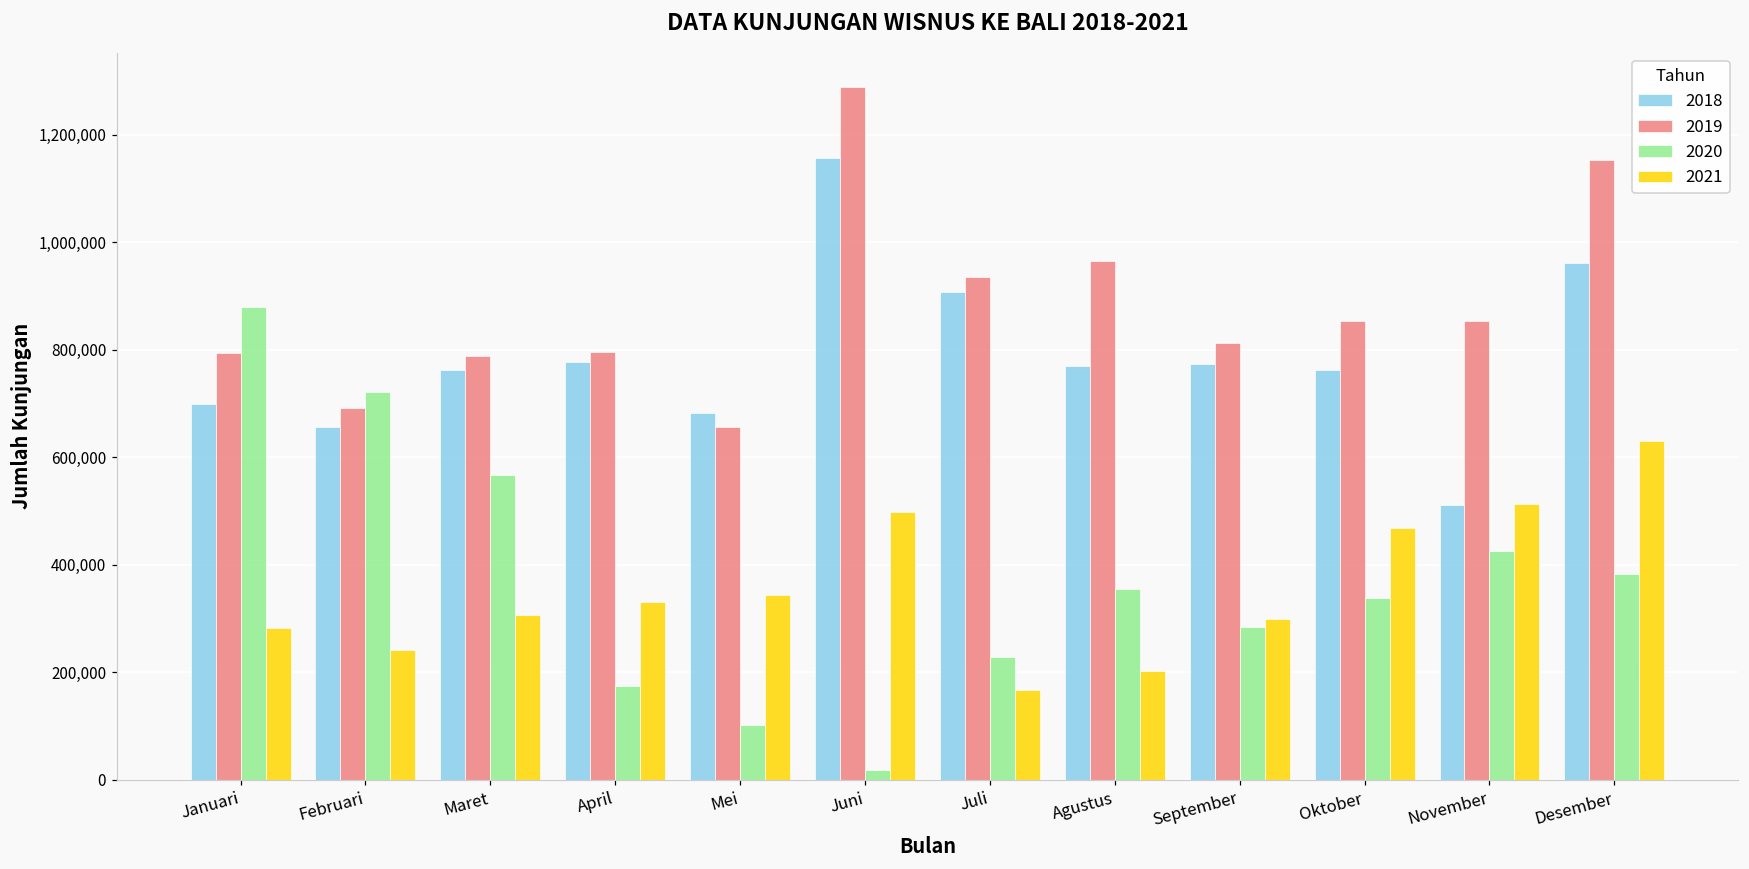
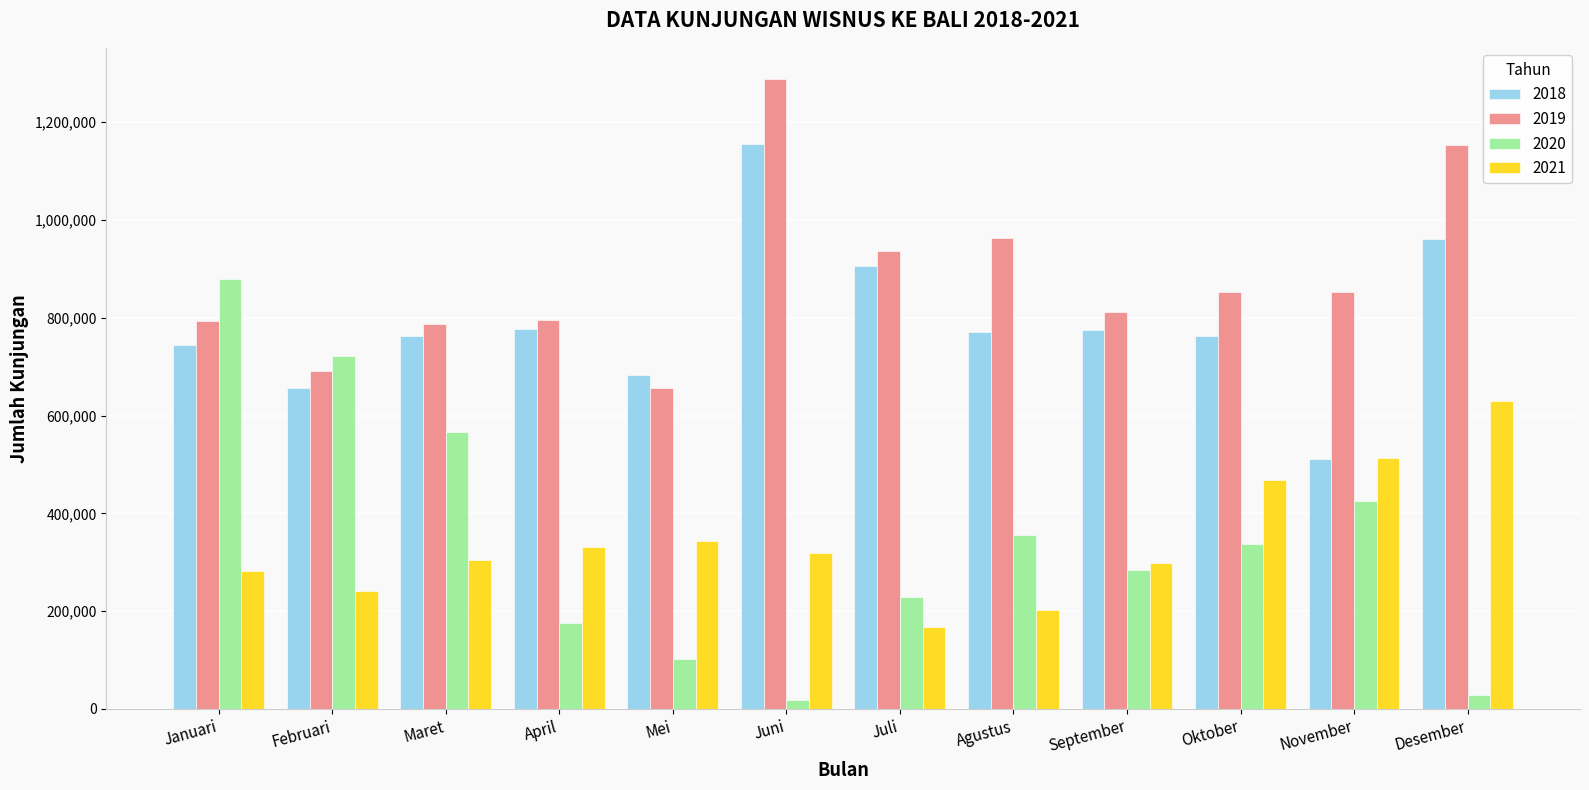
  {
    "2018": {
-     "Januari": "700,000",
+     "Januari": "740,000",
      "Februari": "660,000",
      "Maret": "760,000",
      "April": "780,000",
      "Mei": "680,000",
      "Juni": "1,160,000",
      "Juli": "910,000",
      "Agustus": "770,000",
      "September": "770,000",
      "Oktober": "760,000",
      "November": "510,000",
      "Desember": "960,000"
    },
    "2019": {
      "Januari": "790,000",
      "Februari": "690,000",
      "Maret": "790,000",
      "April": "800,000",
      "Mei": "660,000",
      "Juni": "1,290,000",
      "Juli": "940,000",
      "Agustus": "960,000",
      "September": "810,000",
      "Oktober": "850,000",
      "November": "850,000",
      "Desember": "1,150,000"
    },
    "2020": {
      "Januari": "880,000",
      "Februari": "720,000",
      "Maret": "570,000",
      "April": "180,000",
      "Mei": "100,000",
      "Juni": "20,000",
      "Juli": "230,000",
      "Agustus": "360,000",
      "September": "280,000",
      "Oktober": "340,000",
      "November": "430,000",
-     "Desember": "380,000"
+     "Desember": "30,000"
    },
    "2021": {
      "Januari": "280,000",
      "Februari": "240,000",
      "Maret": "310,000",
      "April": "330,000",
      "Mei": "340,000",
-     "Juni": "500,000",
+     "Juni": "320,000",
      "Juli": "170,000",
      "Agustus": "200,000",
      "September": "300,000",
      "Oktober": "470,000",
      "November": "510,000",
      "Desember": "630,000"
    }
  }
